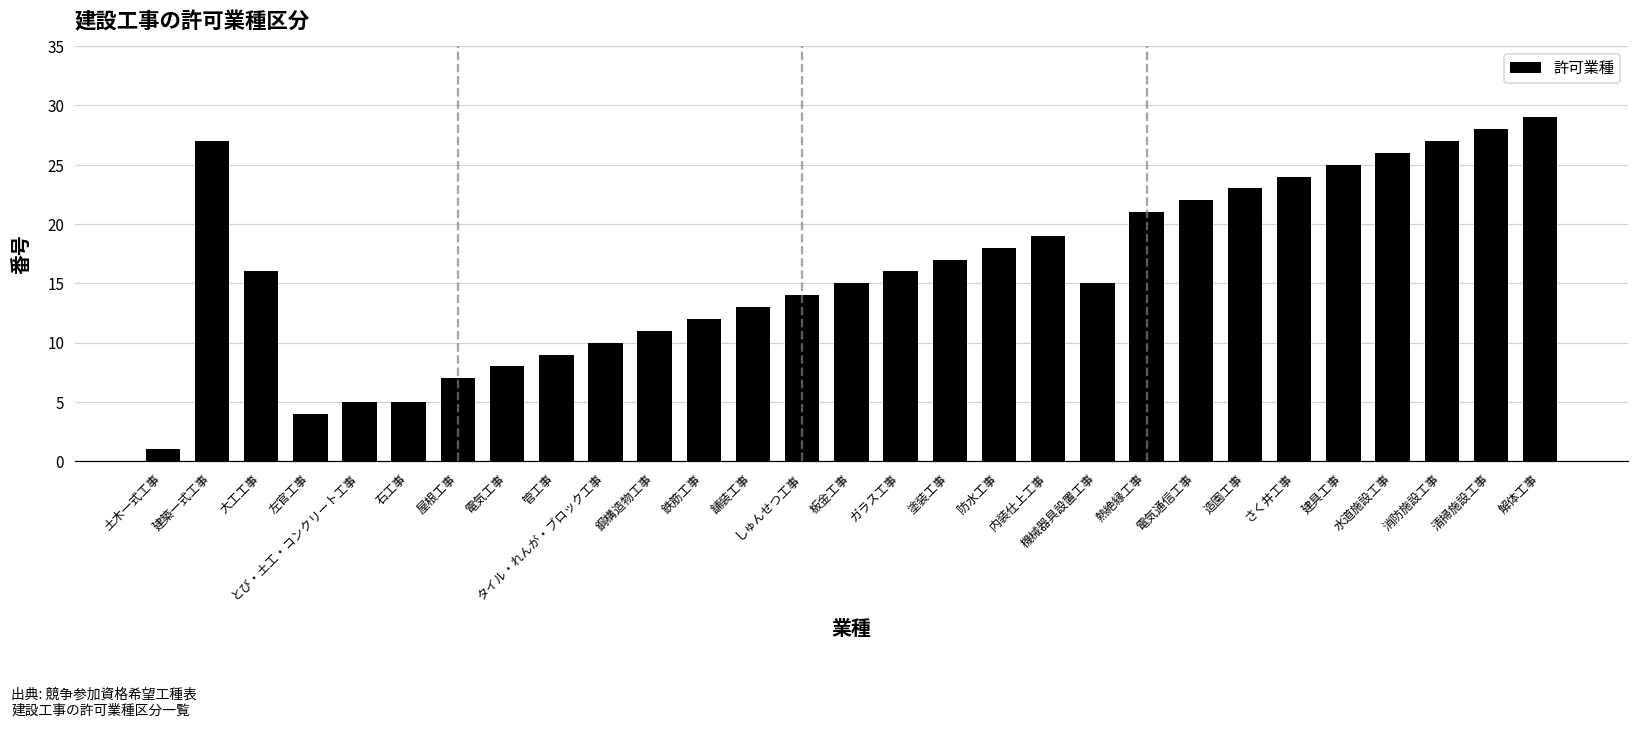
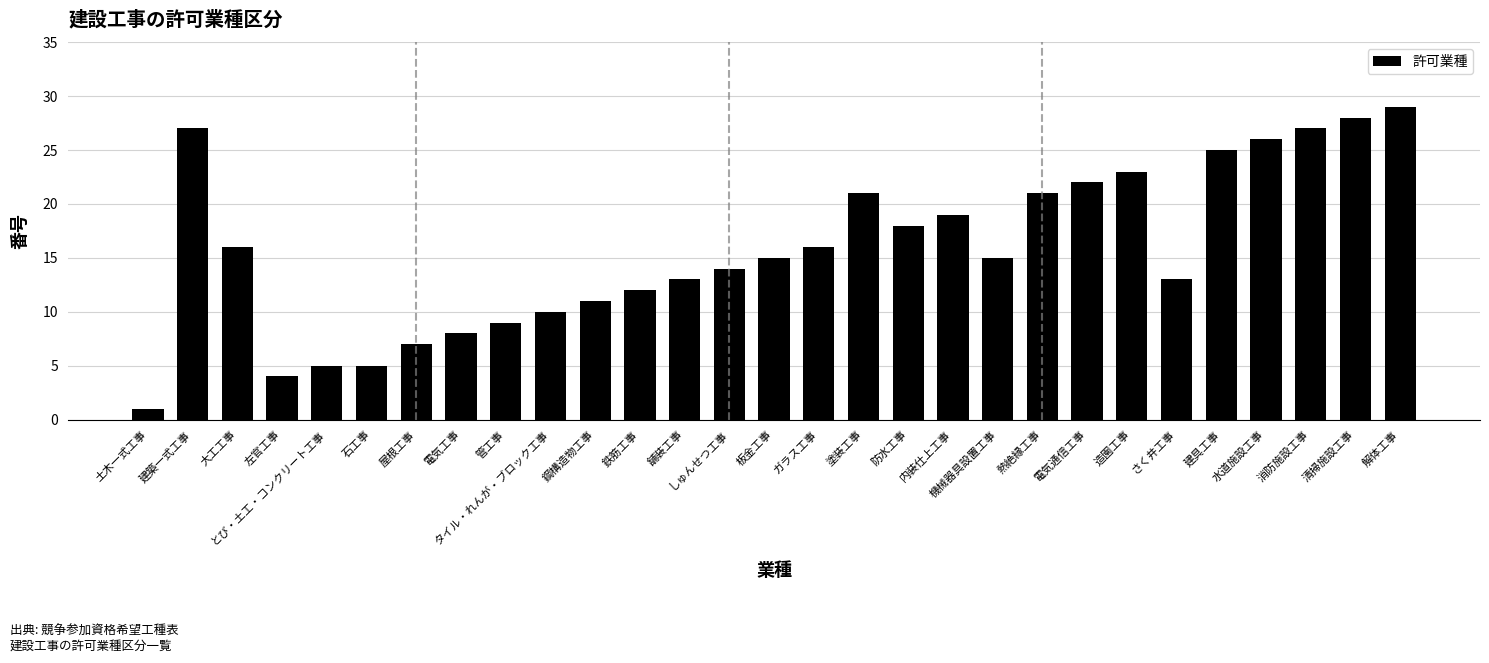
  {
    "土木一式工事": 1,
    "建築一式工事": 27,
    "大工工事": 16,
    "左官工事": 4,
    "とび・土工・コンクリート工事": 5,
    "石工事": 5,
    "屋根工事": 7,
    "電気工事": 8,
    "管工事": 9,
    "タイル・れんが・ブロック工事": 10,
    "鋼構造物工事": 11,
    "鉄筋工事": 12,
    "舗装工事": 13,
    "しゅんせつ工事": 14,
    "板金工事": 15,
    "ガラス工事": 16,
-   "塗装工事": 17,
+   "塗装工事": 21,
    "防水工事": 18,
    "内装仕上工事": 19,
    "機械器具設置工事": 15,
    "熱絶縁工事": 21,
    "電気通信工事": 22,
    "造園工事": 23,
-   "さく井工事": 24,
+   "さく井工事": 13,
    "建具工事": 25,
    "水道施設工事": 26,
    "消防施設工事": 27,
    "清掃施設工事": 28,
    "解体工事": 29
  }
